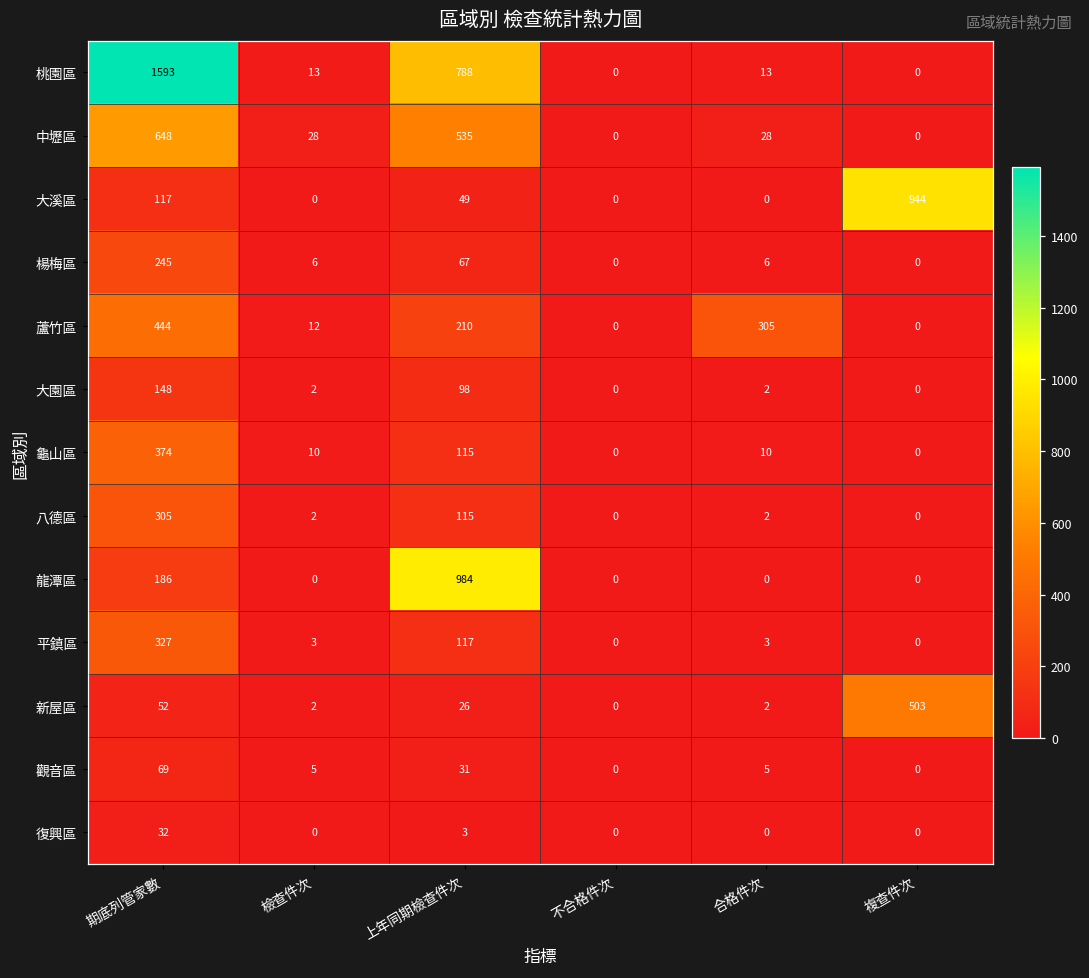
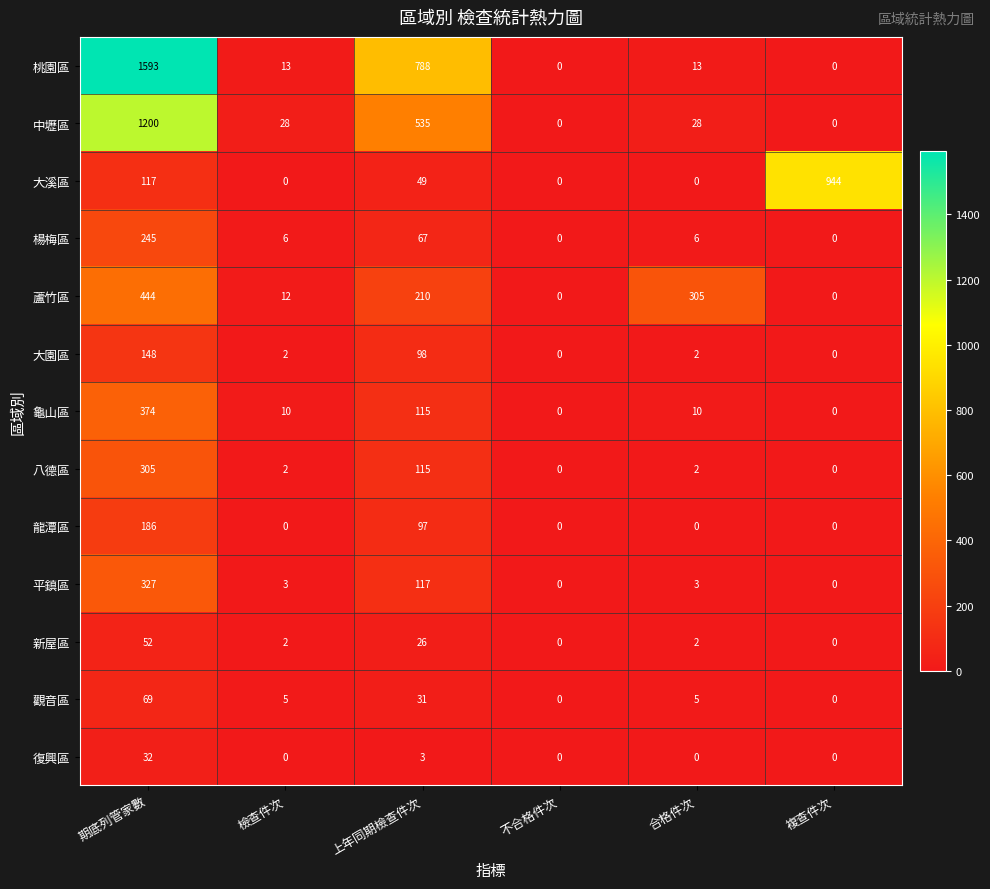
  {
    "桃園區": {
      "期底列管家數": 1593,
      "檢查件次": 13,
      "上年同期檢查件次": 788,
      "不合格件次": 0,
      "合格件次": 13,
      "複查件次": 0
    },
    "中壢區": {
-     "期底列管家數": 648,
+     "期底列管家數": 1200,
      "檢查件次": 28,
      "上年同期檢查件次": 535,
      "不合格件次": 0,
      "合格件次": 28,
      "複查件次": 0
    },
    "大溪區": {
      "期底列管家數": 117,
      "檢查件次": 0,
      "上年同期檢查件次": 49,
      "不合格件次": 0,
      "合格件次": 0,
      "複查件次": 944
    },
    "楊梅區": {
      "期底列管家數": 245,
      "檢查件次": 6,
      "上年同期檢查件次": 67,
      "不合格件次": 0,
      "合格件次": 6,
      "複查件次": 0
    },
    "蘆竹區": {
      "期底列管家數": 444,
      "檢查件次": 12,
      "上年同期檢查件次": 210,
      "不合格件次": 0,
      "合格件次": 305,
      "複查件次": 0
    },
    "大園區": {
      "期底列管家數": 148,
      "檢查件次": 2,
      "上年同期檢查件次": 98,
      "不合格件次": 0,
      "合格件次": 2,
      "複查件次": 0
    },
    "龜山區": {
      "期底列管家數": 374,
      "檢查件次": 10,
      "上年同期檢查件次": 115,
      "不合格件次": 0,
      "合格件次": 10,
      "複查件次": 0
    },
    "八德區": {
      "期底列管家數": 305,
      "檢查件次": 2,
      "上年同期檢查件次": 115,
      "不合格件次": 0,
      "合格件次": 2,
      "複查件次": 0
    },
    "龍潭區": {
      "期底列管家數": 186,
      "檢查件次": 0,
-     "上年同期檢查件次": 984,
+     "上年同期檢查件次": 97,
      "不合格件次": 0,
      "合格件次": 0,
      "複查件次": 0
    },
    "平鎮區": {
      "期底列管家數": 327,
      "檢查件次": 3,
      "上年同期檢查件次": 117,
      "不合格件次": 0,
      "合格件次": 3,
      "複查件次": 0
    },
    "新屋區": {
      "期底列管家數": 52,
      "檢查件次": 2,
      "上年同期檢查件次": 26,
      "不合格件次": 0,
      "合格件次": 2,
-     "複查件次": 503
+     "複查件次": 0
    },
    "觀音區": {
      "期底列管家數": 69,
      "檢查件次": 5,
      "上年同期檢查件次": 31,
      "不合格件次": 0,
      "合格件次": 5,
      "複查件次": 0
    },
    "復興區": {
      "期底列管家數": 32,
      "檢查件次": 0,
      "上年同期檢查件次": 3,
      "不合格件次": 0,
      "合格件次": 0,
      "複查件次": 0
    }
  }
